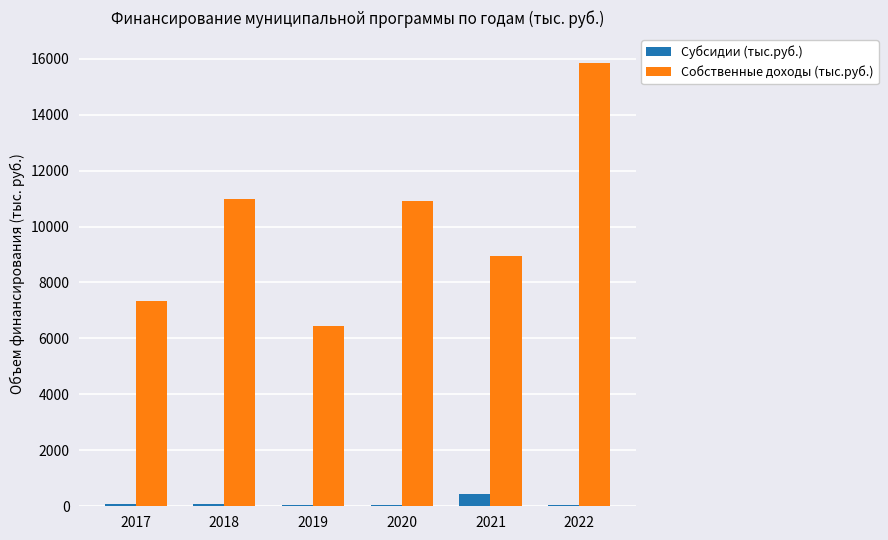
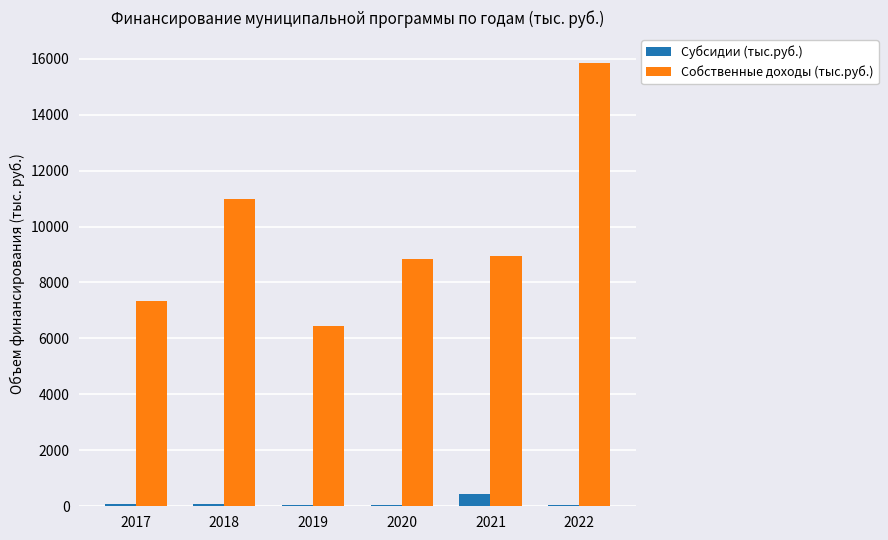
  {
    "Субсидии (тыс.руб.)": {
      "2021": 500
    },
    "Собственные доходы (тыс.руб.)": {
      "2017": 7300,
      "2018": 11000,
      "2019": 6500,
-     "2020": 10900,
+     "2020": 8800,
      "2021": 8900,
      "2022": 15900
    }
  }
